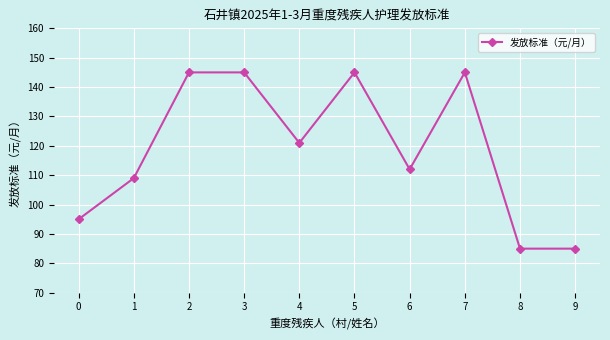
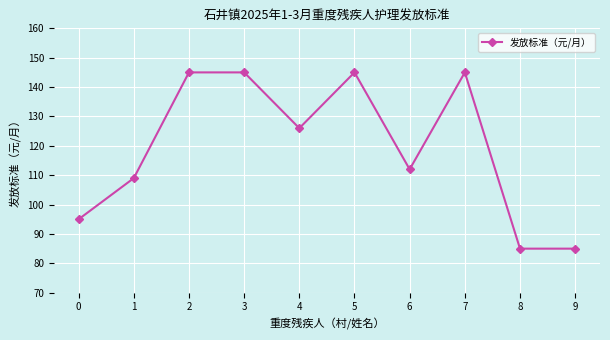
  {
    "0": 95,
    "1": 109,
    "2": 145,
    "3": 145,
-   "4": 121,
+   "4": 126,
    "5": 145,
    "6": 112,
    "7": 145,
    "8": 85,
    "9": 85
  }
